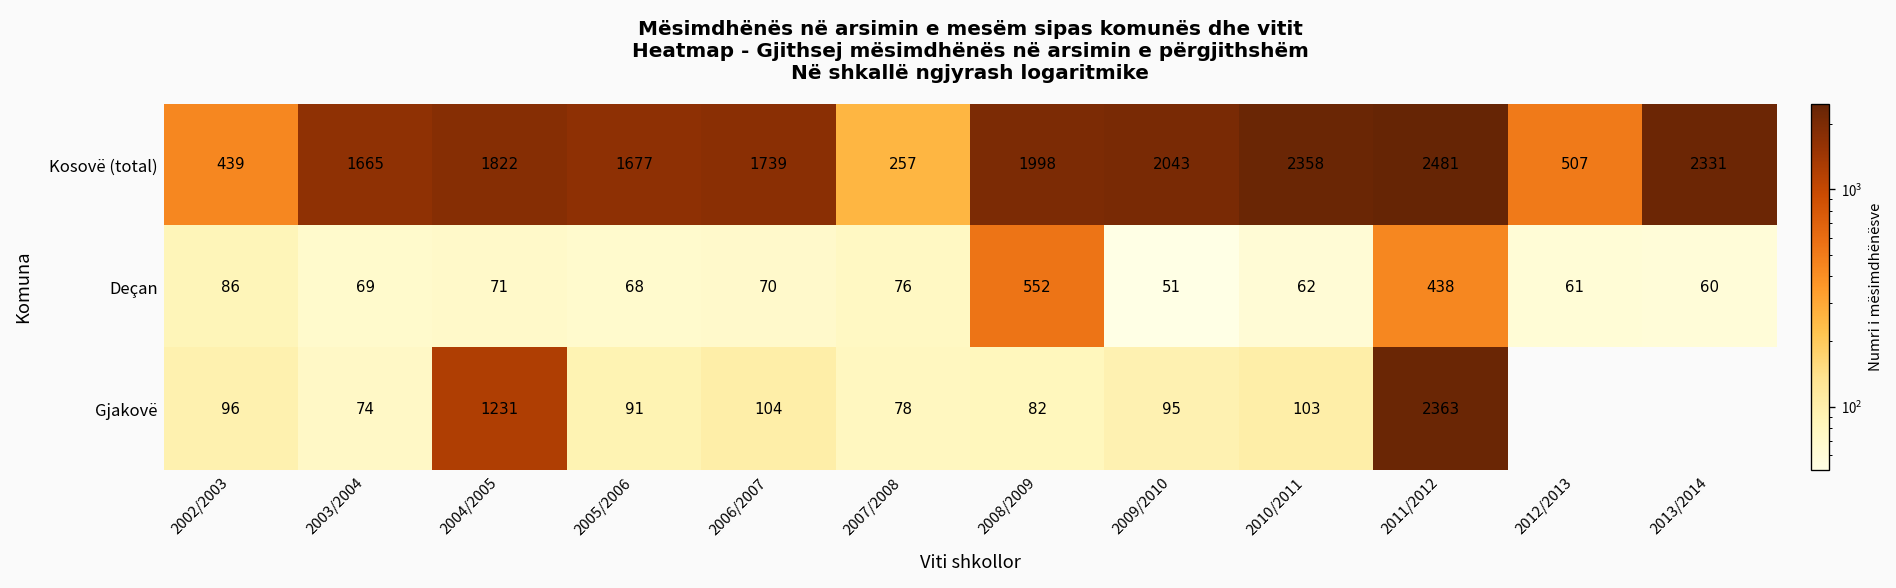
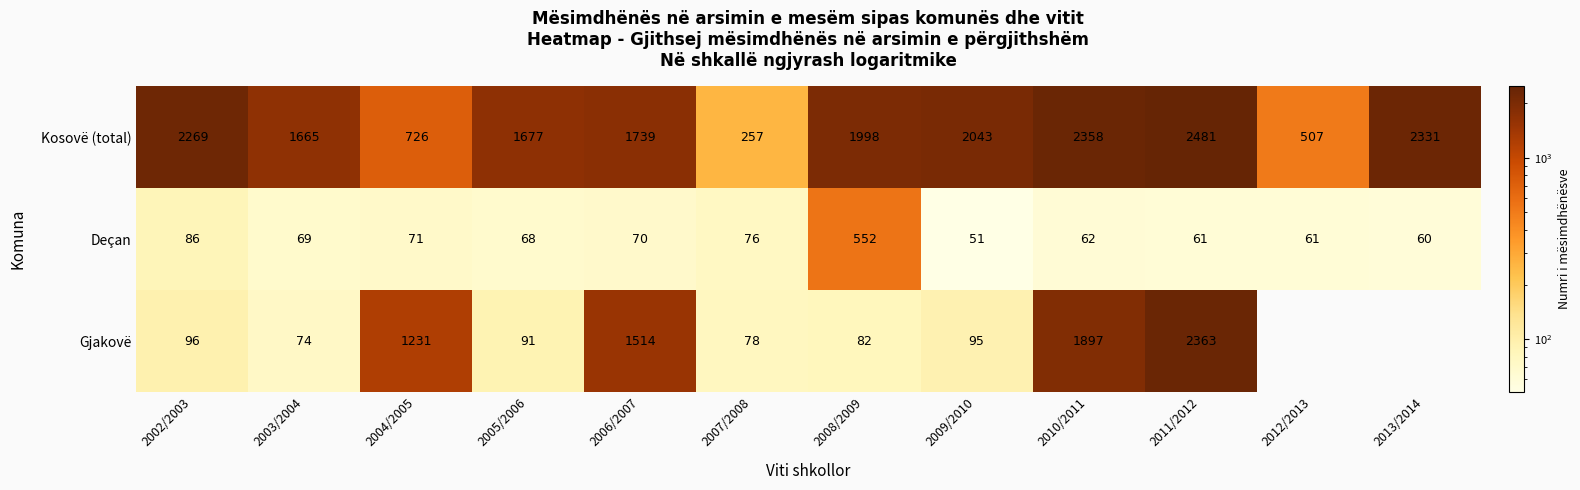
  {
    "Kosovë (total)": {
-     "2002/2003": 439,
+     "2002/2003": 2269,
      "2003/2004": 1665,
-     "2004/2005": 1822,
+     "2004/2005": 726,
      "2005/2006": 1677,
      "2006/2007": 1739,
      "2007/2008": 257,
      "2008/2009": 1998,
      "2009/2010": 2043,
      "2010/2011": 2358,
      "2011/2012": 2481,
      "2012/2013": 507,
      "2013/2014": 2331
    },
    "Deçan": {
      "2002/2003": 86,
      "2003/2004": 69,
      "2004/2005": 71,
      "2005/2006": 68,
      "2006/2007": 70,
      "2007/2008": 76,
      "2008/2009": 552,
      "2009/2010": 51,
      "2010/2011": 62,
-     "2011/2012": 438,
+     "2011/2012": 61,
      "2012/2013": 61,
      "2013/2014": 60
    },
    "Gjakovë": {
      "2002/2003": 96,
      "2003/2004": 74,
      "2004/2005": 1231,
      "2005/2006": 91,
-     "2006/2007": 104,
+     "2006/2007": 1514,
      "2007/2008": 78,
      "2008/2009": 82,
      "2009/2010": 95,
-     "2010/2011": 103,
+     "2010/2011": 1897,
      "2011/2012": 2363
    }
  }
